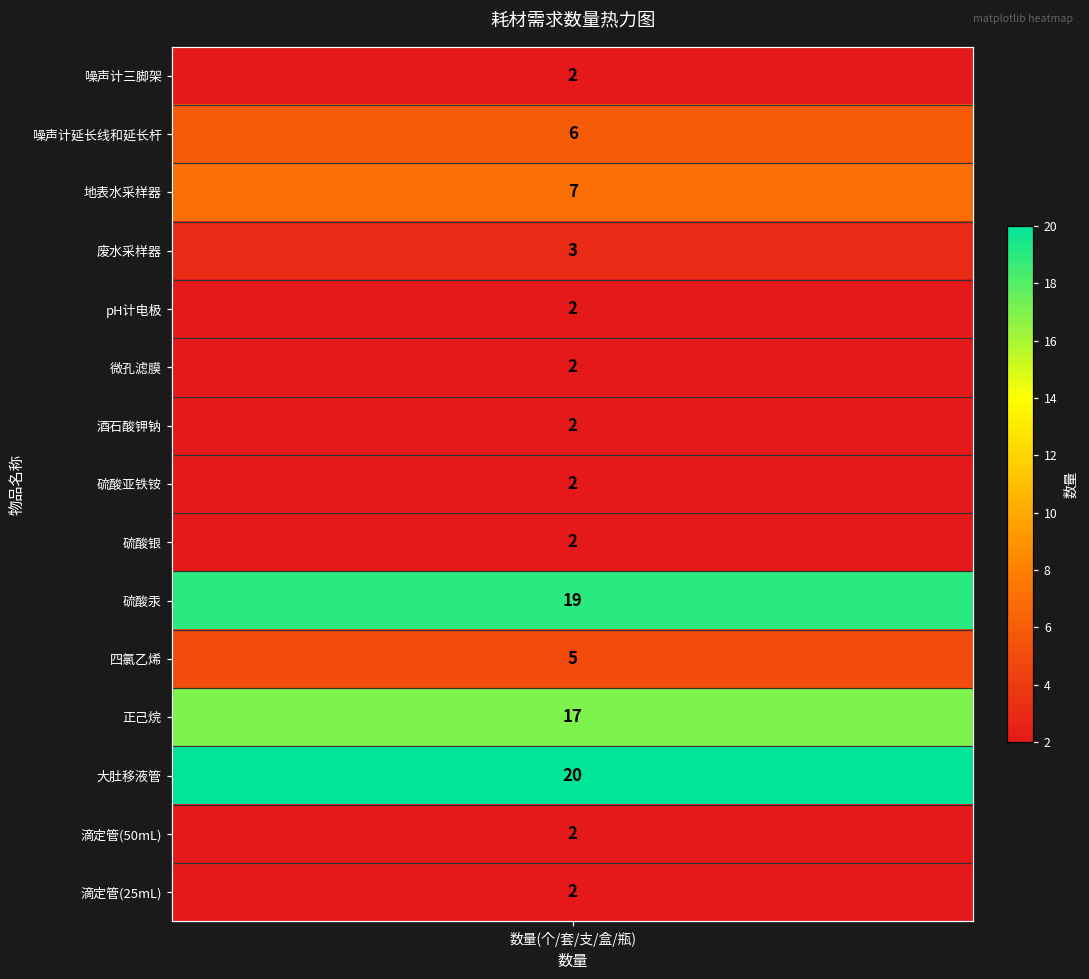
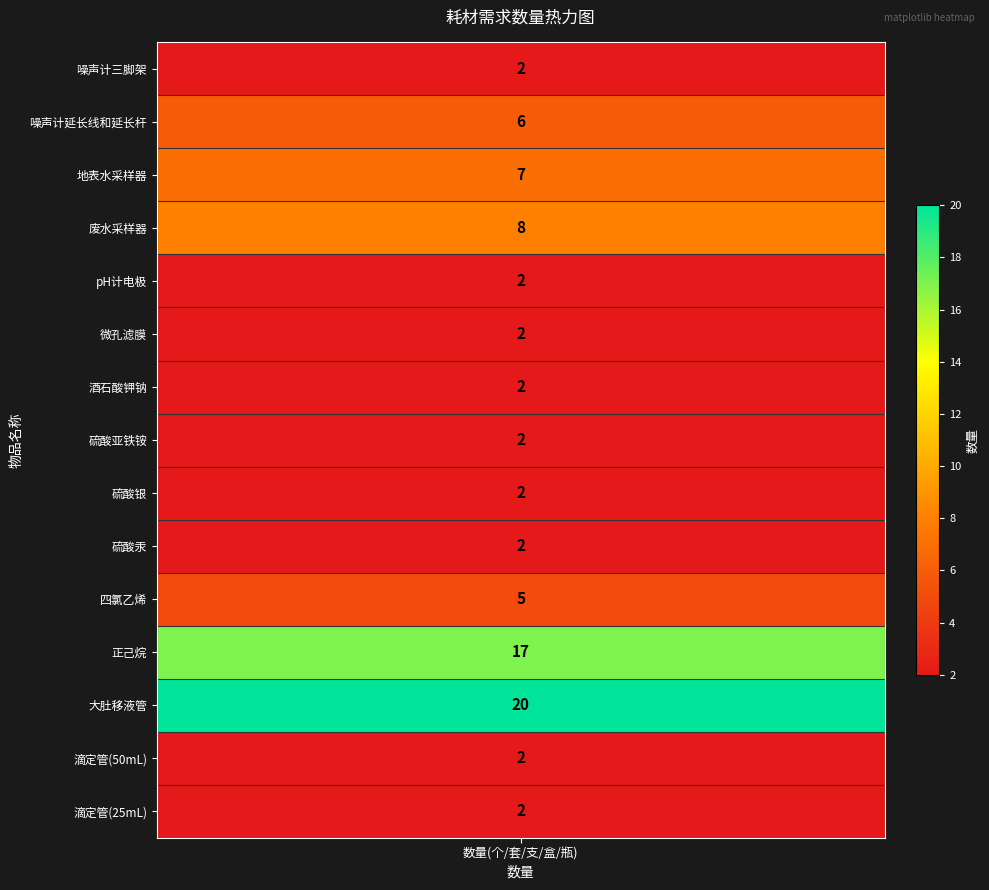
  {
    "噪声计三脚架": {
      "数量(个/套/支/盒/瓶)": 2
    },
    "噪声计延长线和延长杆": {
      "数量(个/套/支/盒/瓶)": 6
    },
    "地表水采样器": {
      "数量(个/套/支/盒/瓶)": 7
    },
    "废水采样器": {
-     "数量(个/套/支/盒/瓶)": 3
+     "数量(个/套/支/盒/瓶)": 8
    },
    "pH计电极": {
      "数量(个/套/支/盒/瓶)": 2
    },
    "微孔滤膜": {
      "数量(个/套/支/盒/瓶)": 2
    },
    "酒石酸钾钠": {
      "数量(个/套/支/盒/瓶)": 2
    },
    "硫酸亚铁铵": {
      "数量(个/套/支/盒/瓶)": 2
    },
    "硫酸银": {
      "数量(个/套/支/盒/瓶)": 2
    },
    "硫酸汞": {
-     "数量(个/套/支/盒/瓶)": 19
+     "数量(个/套/支/盒/瓶)": 2
    },
    "四氯乙烯": {
      "数量(个/套/支/盒/瓶)": 5
    },
    "正己烷": {
      "数量(个/套/支/盒/瓶)": 17
    },
    "大肚移液管": {
      "数量(个/套/支/盒/瓶)": 20
    },
    "滴定管(50mL)": {
      "数量(个/套/支/盒/瓶)": 2
    },
    "滴定管(25mL)": {
      "数量(个/套/支/盒/瓶)": 2
    }
  }
